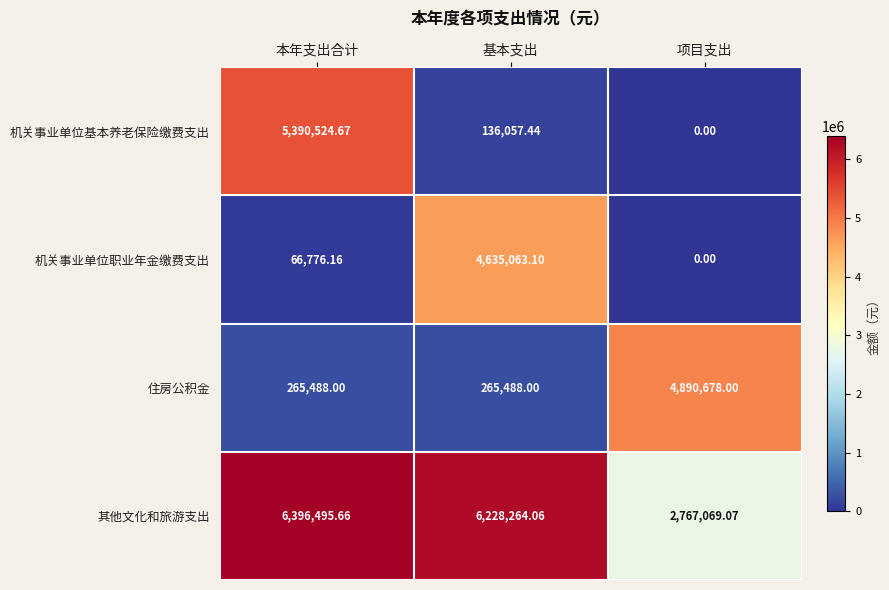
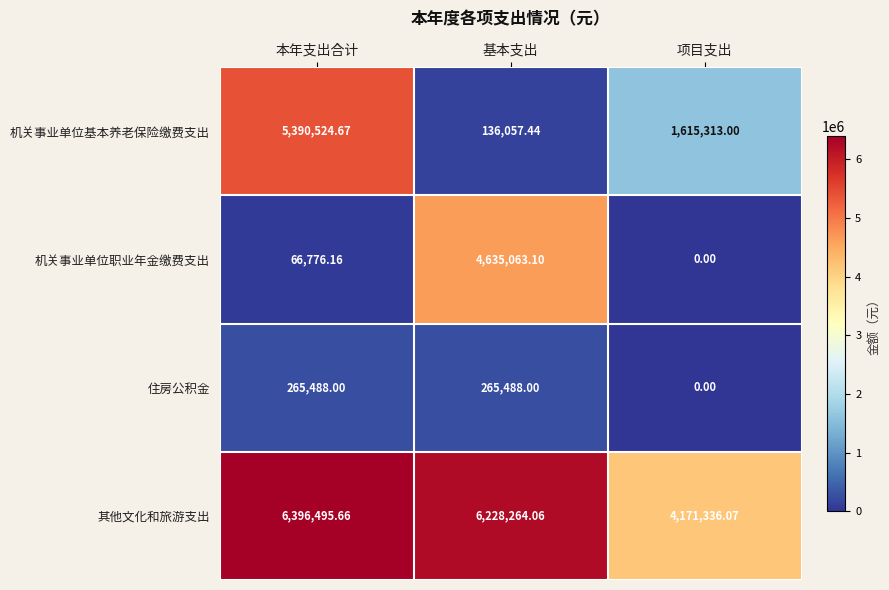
  {
    "机关事业单位基本养老保险缴费支出": {
      "本年支出合计": "5,390,524.67",
      "基本支出": "136,057.44",
-     "项目支出": "0.00"
+     "项目支出": "1,615,313.00"
    },
    "机关事业单位职业年金缴费支出": {
      "本年支出合计": "66,776.16",
      "基本支出": "4,635,063.10",
      "项目支出": "0.00"
    },
    "住房公积金": {
      "本年支出合计": "265,488.00",
      "基本支出": "265,488.00",
-     "项目支出": "4,890,678.00"
+     "项目支出": "0.00"
    },
    "其他文化和旅游支出": {
      "本年支出合计": "6,396,495.66",
      "基本支出": "6,228,264.06",
-     "项目支出": "2,767,069.07"
+     "项目支出": "4,171,336.07"
    }
  }
